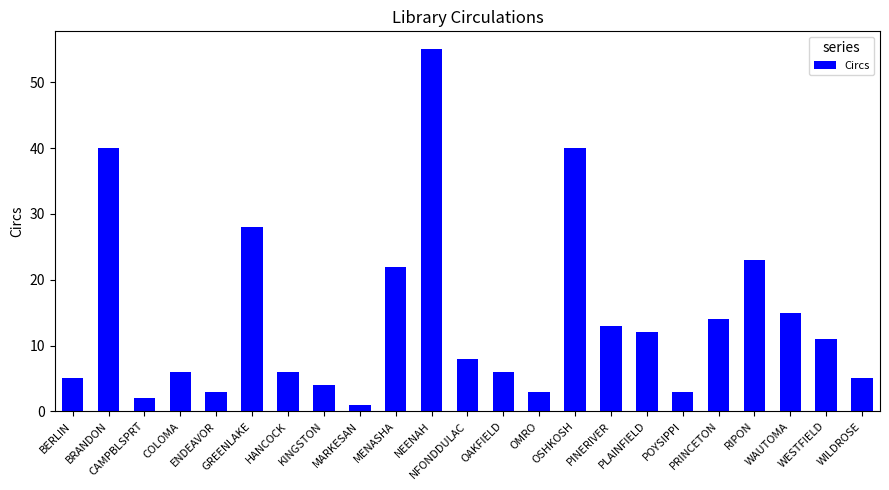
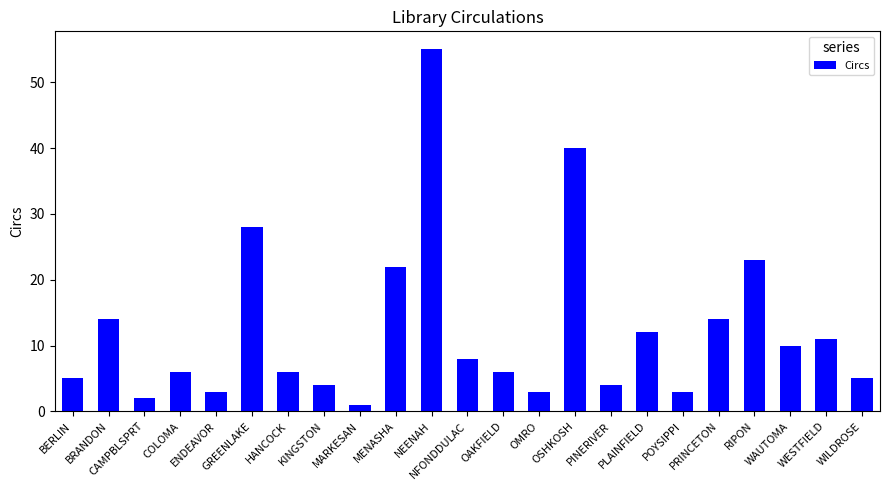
  {
    "BERLIN": 5,
-   "BRANDON": 40,
+   "BRANDON": 14,
    "CAMPBLSPRT": 2,
    "COLOMA": 6,
    "ENDEAVOR": 3,
    "GREENLAKE": 28,
    "HANCOCK": 6,
    "KINGSTON": 4,
    "MARKESAN": 1,
    "MENASHA": 22,
    "NEENAH": 55,
    "NFONDDULAC": 8,
    "OAKFIELD": 6,
    "OMRO": 3,
    "OSHKOSH": 40,
-   "PINERIVER": 13,
+   "PINERIVER": 4,
    "PLAINFIELD": 12,
    "POYSIPPI": 3,
    "PRINCETON": 14,
    "RIPON": 23,
-   "WAUTOMA": 15,
+   "WAUTOMA": 10,
    "WESTFIELD": 11,
    "WILDROSE": 5
  }
